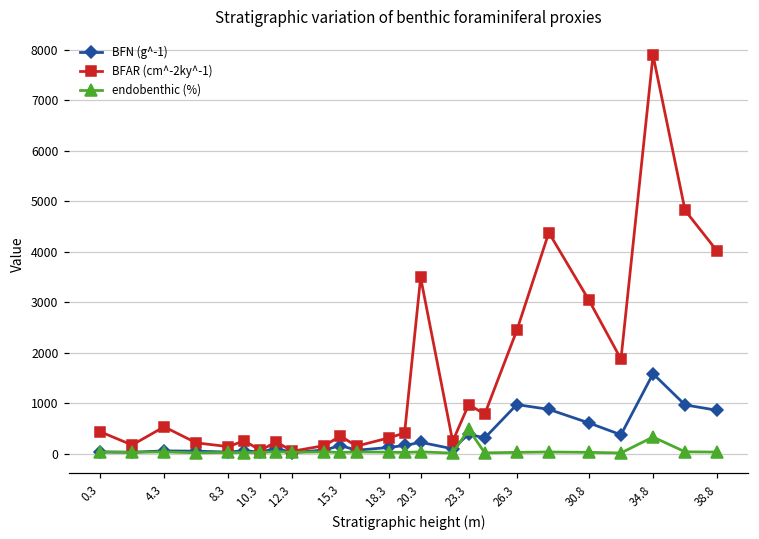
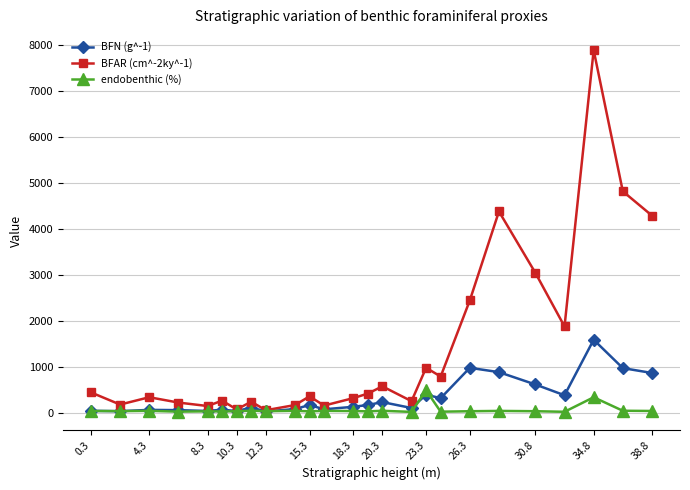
  {
    "BFN (g^-1)": {
      "15.3": 200,
      "18.3": 100,
      "20.3": 200,
      "23.3": 400,
      "26.3": 1000,
      "30.8": 600,
      "34.8": 1600,
      "38.8": 900
    },
    "BFAR (cm^-2ky^-1)": {
      "0.3": 400,
-     "4.3": 500,
+     "4.3": 300,
      "8.3": 100,
      "15.3": 400,
      "18.3": 300,
-     "20.3": 3500,
+     "20.3": 600,
      "23.3": 1000,
      "26.3": 2400,
      "30.8": 3000,
      "34.8": 7900,
-     "38.8": 4000
+     "38.8": 4300
    },
    "endobenthic (%)": {
      "15.3": 0,
      "18.3": 0,
      "20.3": 0,
      "23.3": 500,
      "26.3": 0,
      "30.8": 0,
      "34.8": 300,
      "38.8": 0
    }
  }
